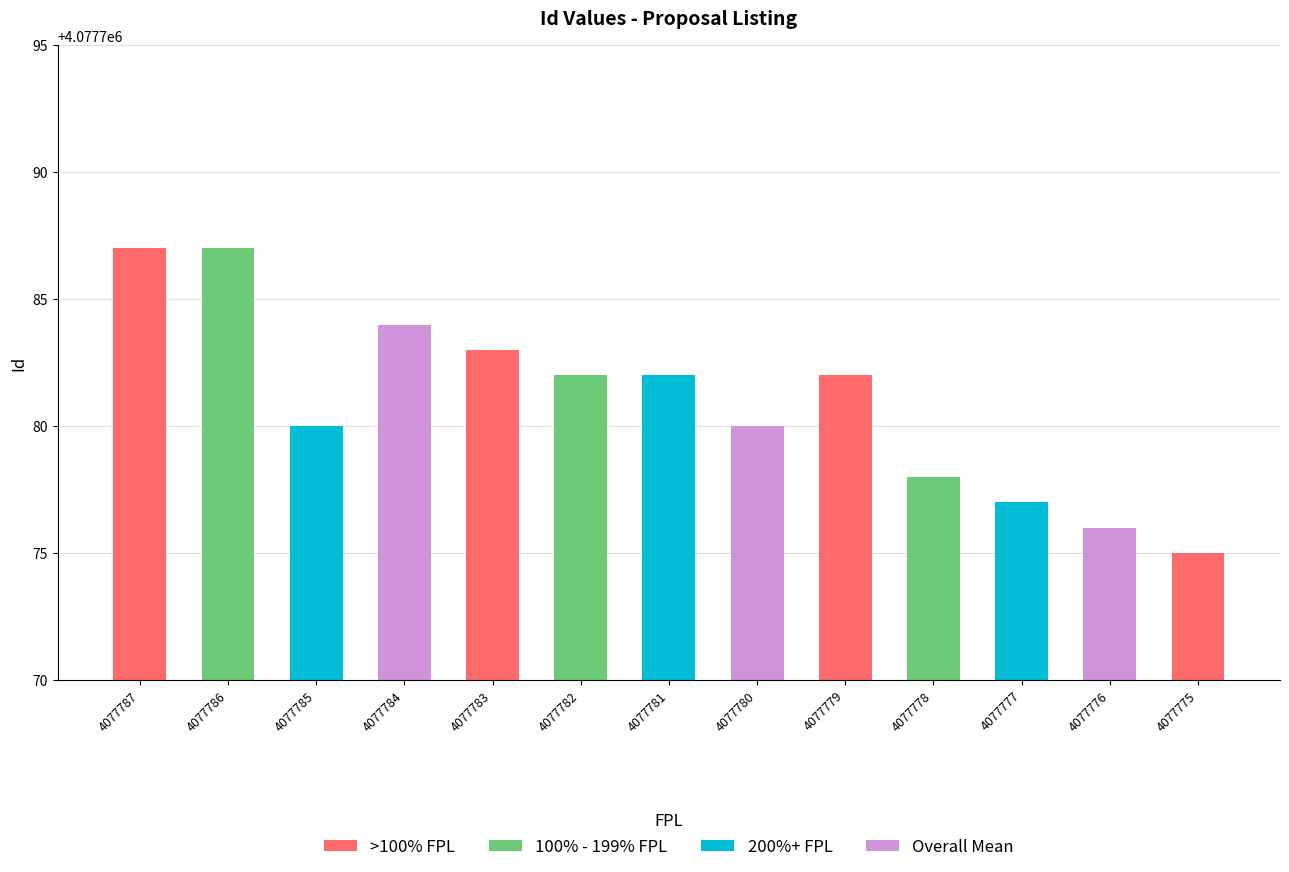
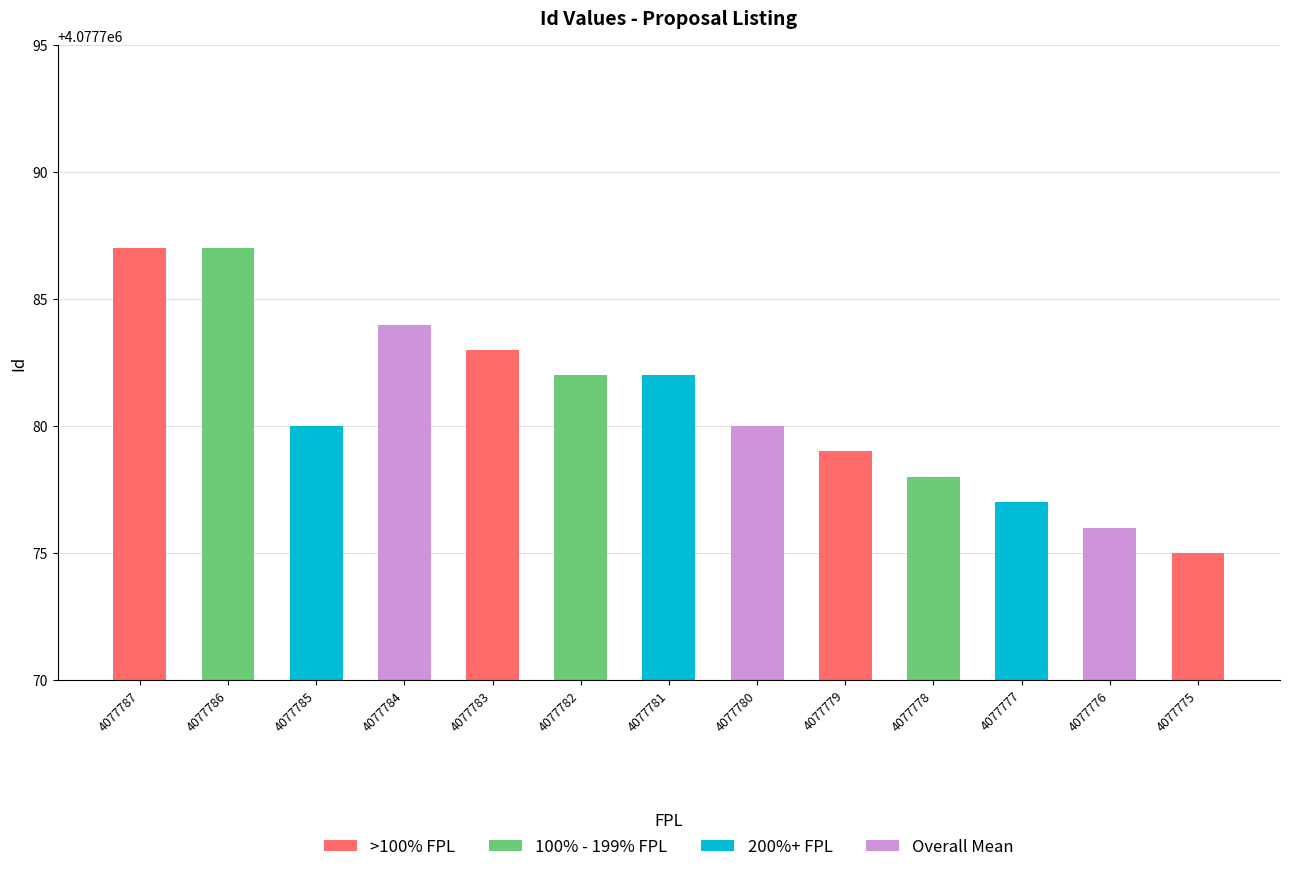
  {
    "4077787": 4077787,
    "4077786": 4077787,
    "4077785": 4077780,
    "4077784": 4077784,
    "4077783": 4077783,
    "4077782": 4077782,
    "4077781": 4077782,
    "4077780": 4077780,
-   "4077779": 4077782,
+   "4077779": 4077779,
    "4077778": 4077778,
    "4077777": 4077777,
    "4077776": 4077776,
    "4077775": 4077775
  }
